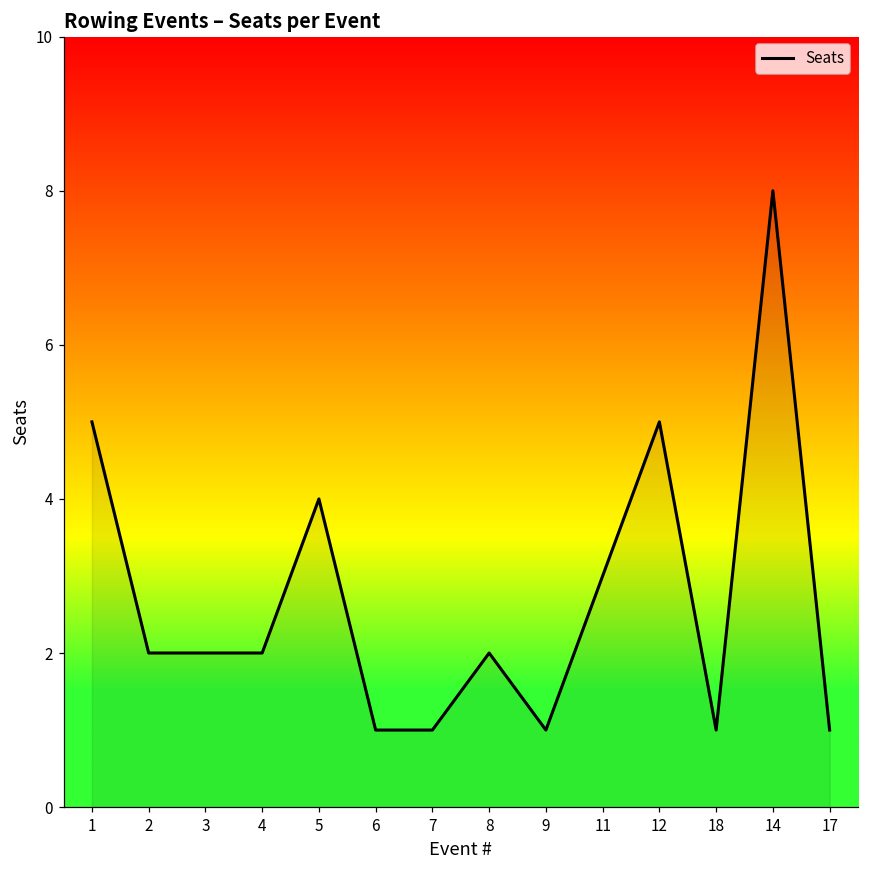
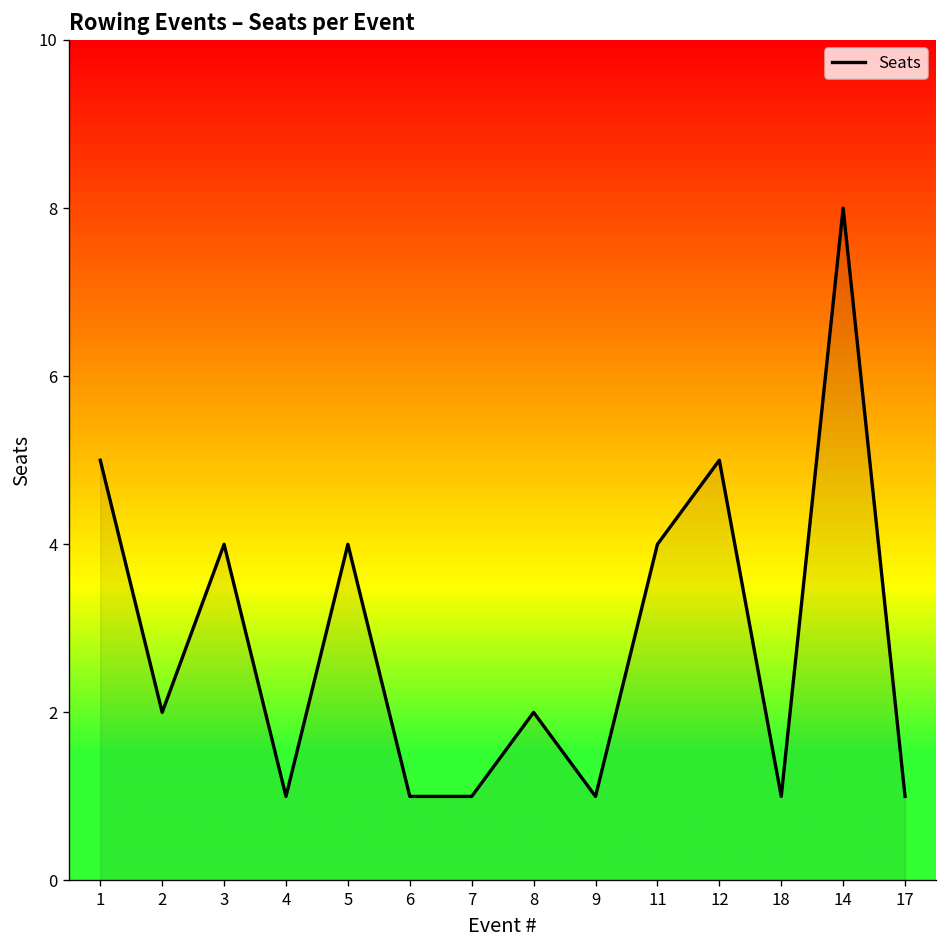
  {
    "1": 5,
    "2": 2,
-   "3": 2,
-   "4": 2,
+   "3": 4,
+   "4": 1,
    "5": 4,
    "6": 1,
    "7": 1,
    "8": 2,
    "9": 1,
-   "11": 3,
+   "11": 4,
    "12": 5,
    "18": 1,
    "14": 8,
    "17": 1
  }
